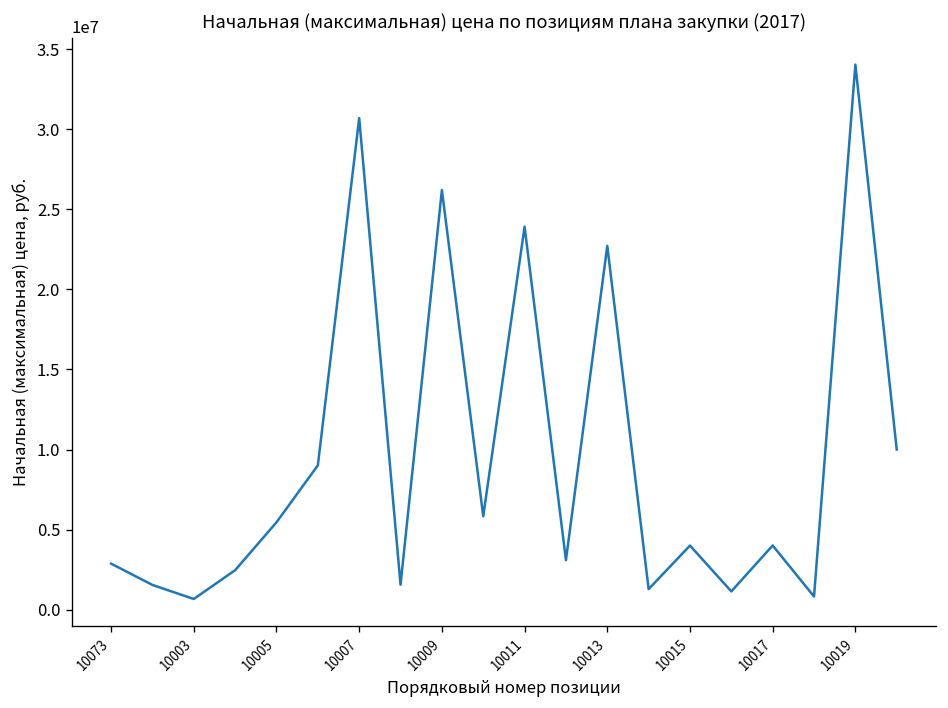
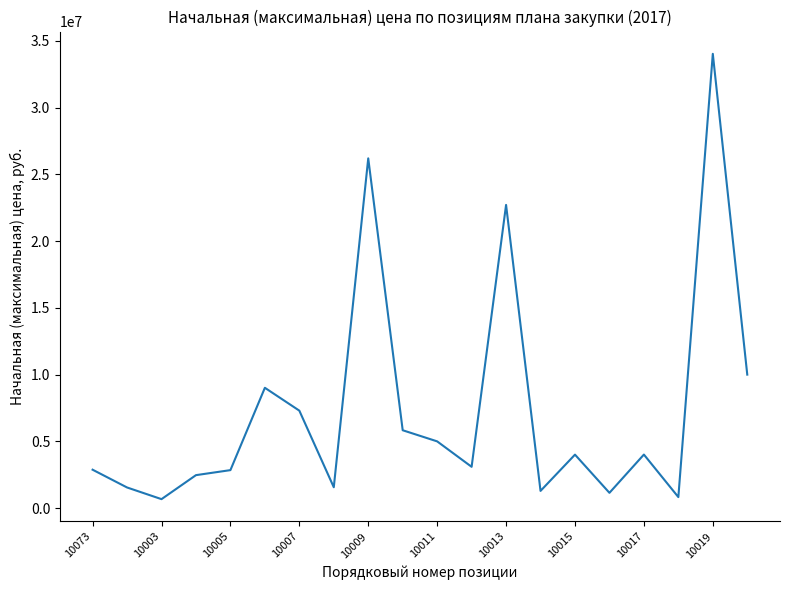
  {
    "10073": 2900000,
    "10003": 700000,
-   "10005": 5500000,
-   "10007": 30700000,
+   "10005": 2800000,
+   "10007": 7300000,
    "10009": 26200000,
-   "10011": 23900000,
+   "10011": 5000000,
    "10013": 22700000,
    "10015": 4000000,
    "10017": 4000000,
    "10019": 34000000
  }
